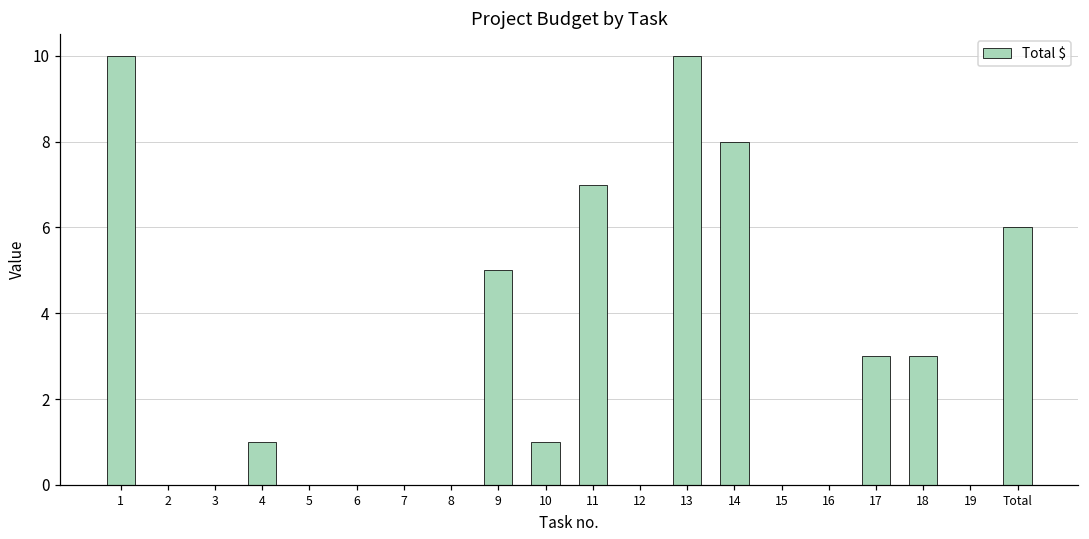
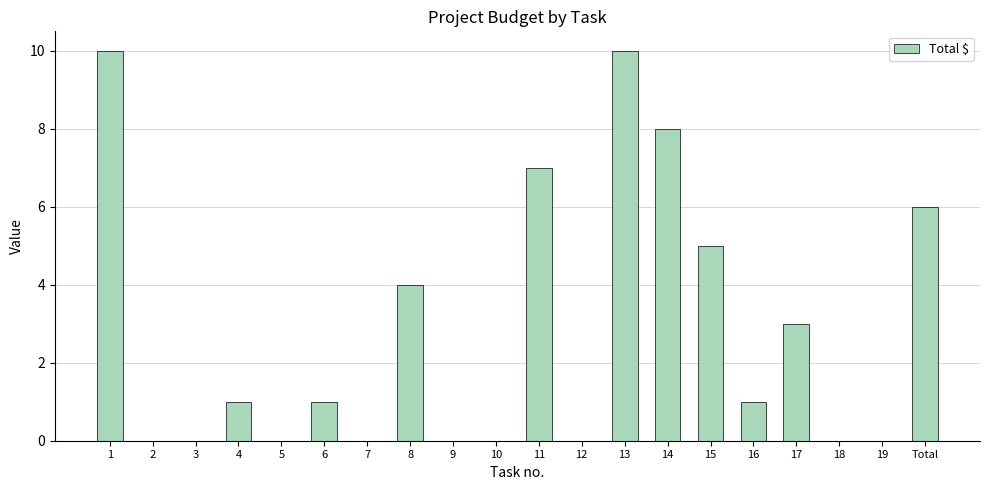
  {
    "1": 10,
    "2": 0,
    "3": 0,
    "4": 1,
    "5": 0,
-   "6": 0,
+   "6": 1,
    "7": 0,
-   "8": 0,
-   "9": 5,
-   "10": 1,
+   "8": 4,
+   "9": 0,
+   "10": 0,
    "11": 7,
    "12": 0,
    "13": 10,
    "14": 8,
-   "15": 0,
-   "16": 0,
+   "15": 5,
+   "16": 1,
    "17": 3,
-   "18": 3,
+   "18": 0,
    "19": 0,
    "Total": 6
  }
